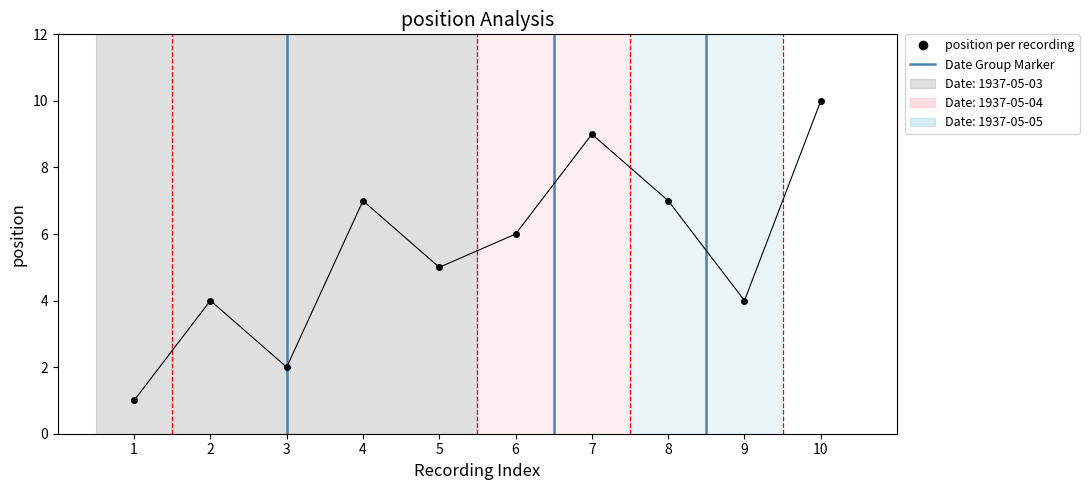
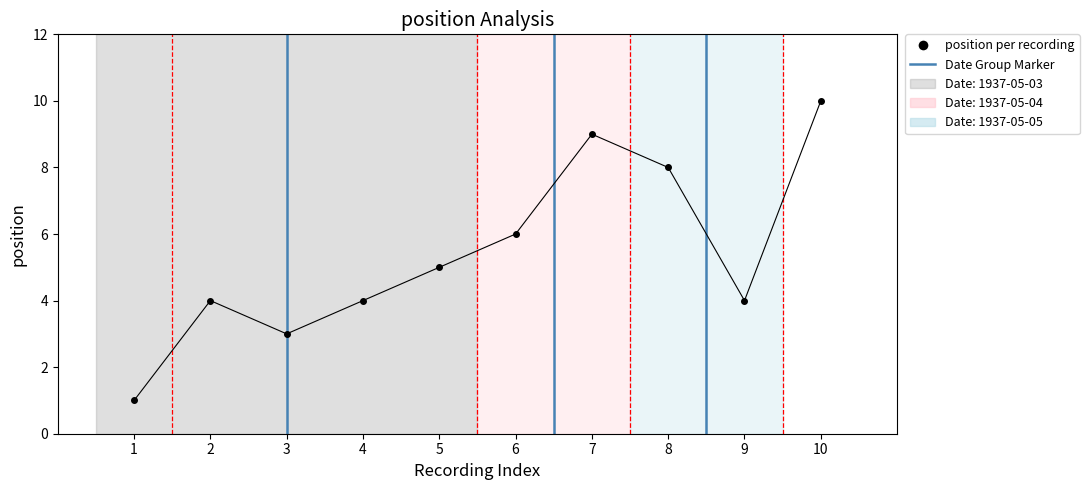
  {
    "1": 1,
    "2": 4,
-   "3": 2,
-   "4": 7,
+   "3": 3,
+   "4": 4,
    "5": 5,
    "6": 6,
    "7": 9,
-   "8": 7,
+   "8": 8,
    "9": 4,
    "10": 10
  }
